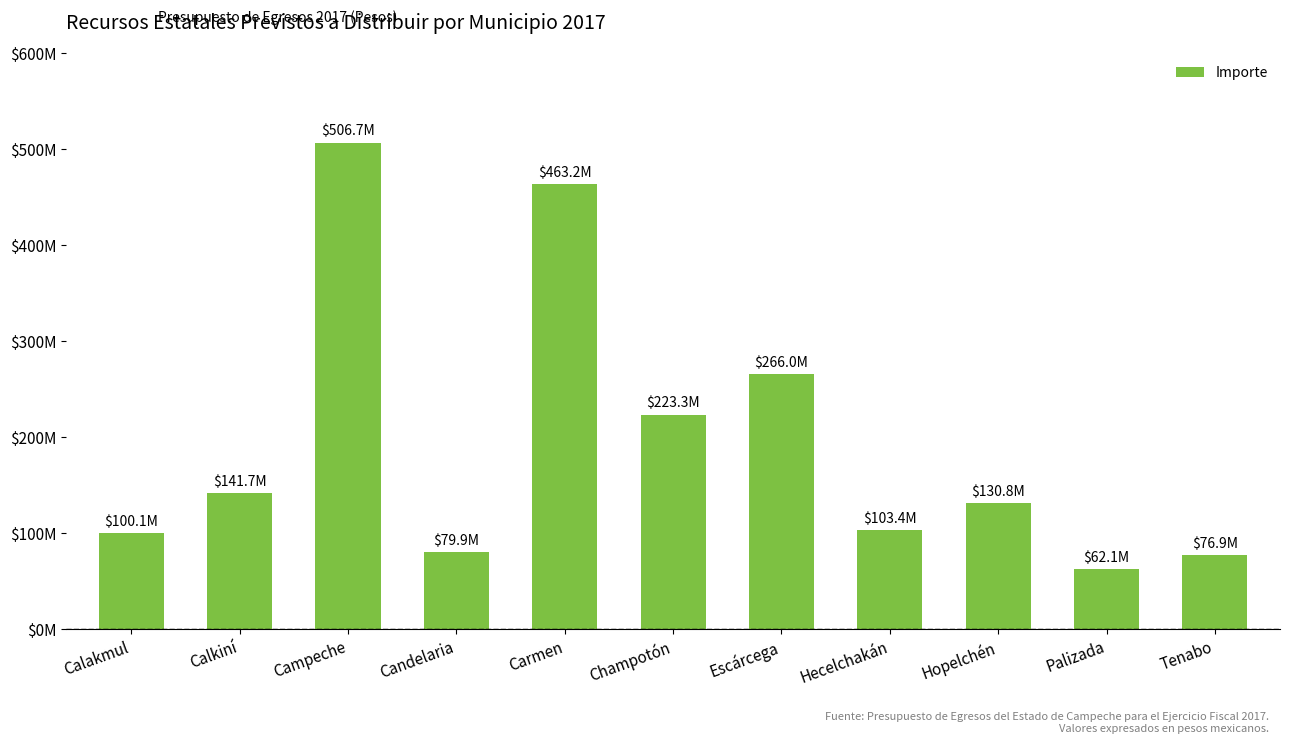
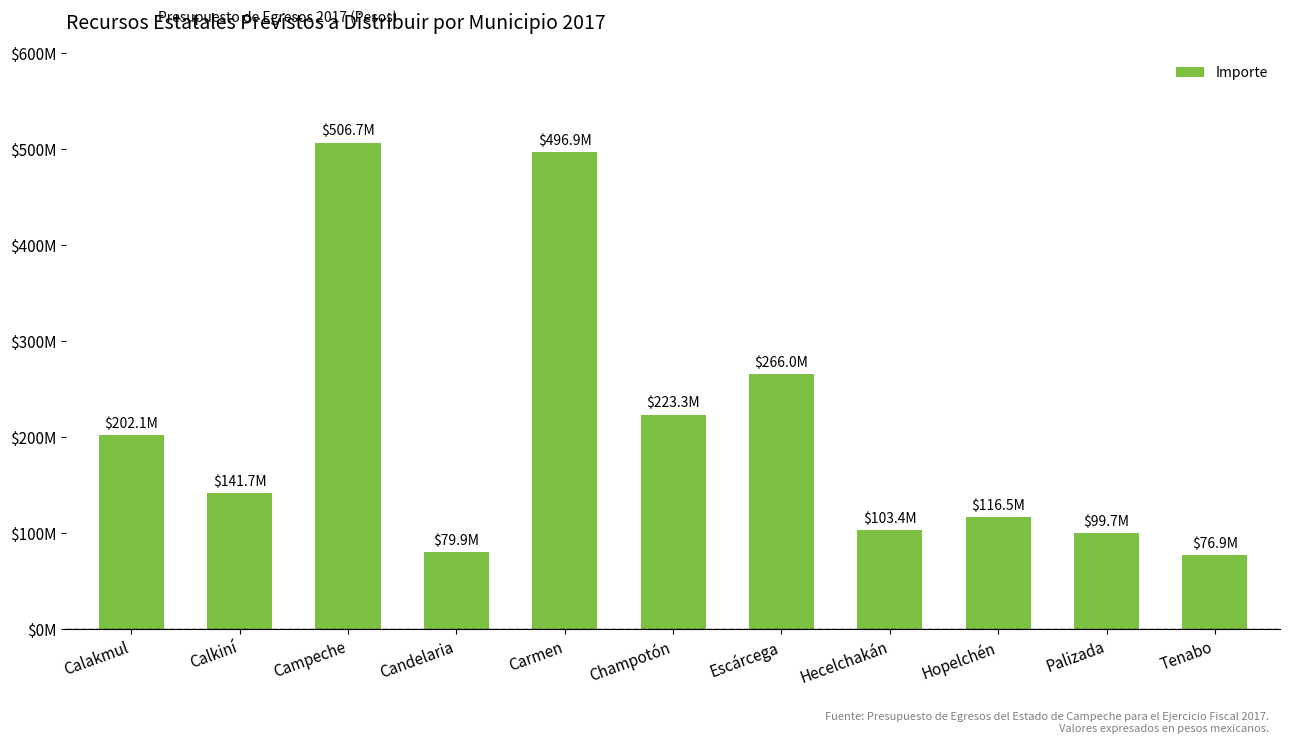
  {
-   "Calakmul": "$100.1M",
+   "Calakmul": "$202.1M",
    "Calkiní": "$141.7M",
    "Campeche": "$506.7M",
    "Candelaria": "$79.9M",
-   "Carmen": "$463.2M",
+   "Carmen": "$496.9M",
    "Champotón": "$223.3M",
    "Escárcega": "$266.0M",
    "Hecelchakán": "$103.4M",
-   "Hopelchén": "$130.8M",
-   "Palizada": "$62.1M",
+   "Hopelchén": "$116.5M",
+   "Palizada": "$99.7M",
    "Tenabo": "$76.9M"
  }
